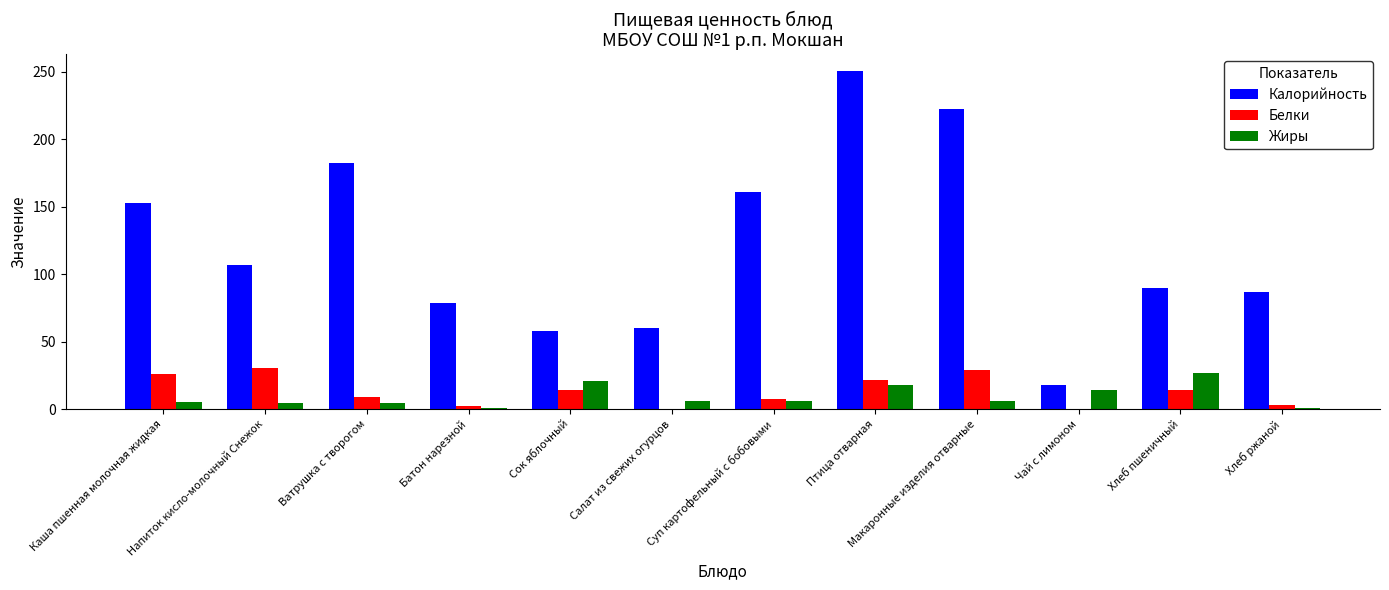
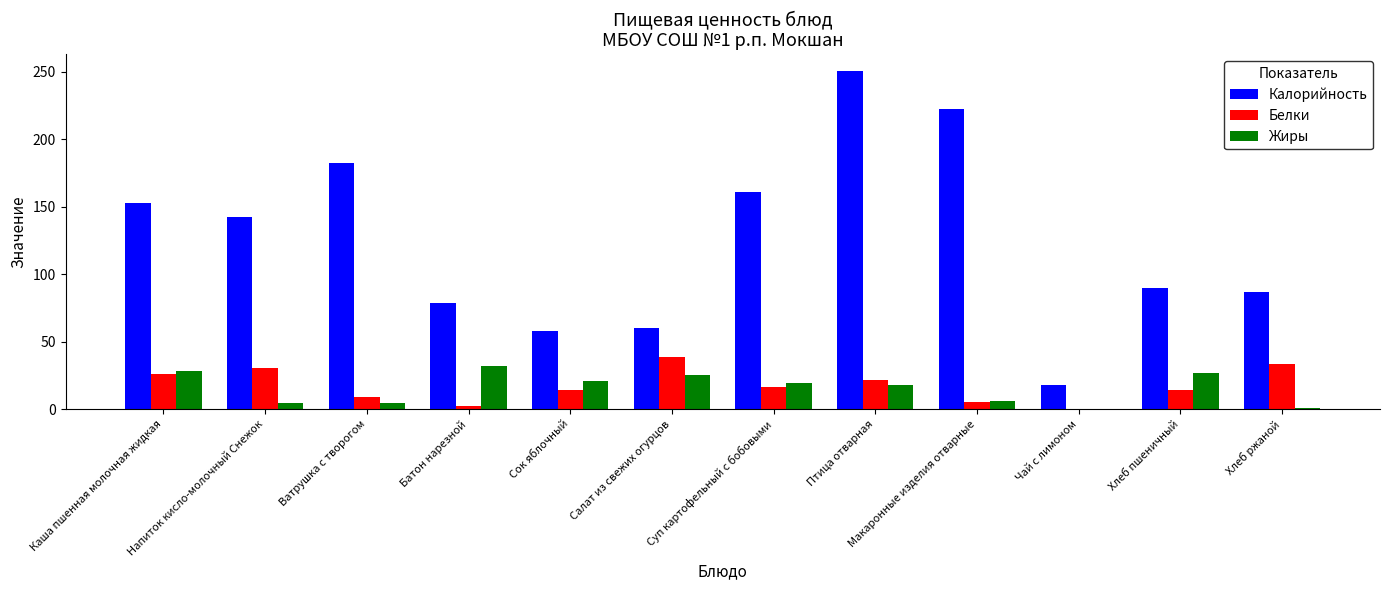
  {
    "Калорийность": {
      "Каша пшенная молочная жидкая": 153,
-     "Напиток кисло-молочный Снежок": 107,
+     "Напиток кисло-молочный Снежок": 142,
      "Ватрушка с творогом": 182,
      "Батон нарезной": 79,
      "Сок яблочный": 58,
      "Салат из свежих огурцов": 60,
      "Суп картофельный с бобовыми": 161,
      "Птица отварная": 251,
      "Макаронные изделия отварные": 223,
      "Чай с лимоном": 18,
      "Хлеб пшеничный": 90,
      "Хлеб ржаной": 87
    },
    "Белки": {
      "Каша пшенная молочная жидкая": 26,
      "Напиток кисло-молочный Снежок": 31,
      "Ватрушка с творогом": 9,
      "Батон нарезной": 2,
      "Сок яблочный": 14,
-     "Салат из свежих огурцов": 0,
-     "Суп картофельный с бобовыми": 8,
+     "Салат из свежих огурцов": 39,
+     "Суп картофельный с бобовыми": 16,
      "Птица отварная": 21,
-     "Макаронные изделия отварные": 29,
+     "Макаронные изделия отварные": 6,
      "Хлеб пшеничный": 14,
-     "Хлеб ржаной": 3
+     "Хлеб ржаной": 33
    },
    "Жиры": {
-     "Каша пшенная молочная жидкая": 5,
+     "Каша пшенная молочная жидкая": 28,
      "Напиток кисло-молочный Снежок": 5,
      "Ватрушка с творогом": 4,
-     "Батон нарезной": 1,
+     "Батон нарезной": 32,
      "Сок яблочный": 21,
-     "Салат из свежих огурцов": 6,
-     "Суп картофельный с бобовыми": 6,
+     "Салат из свежих огурцов": 25,
+     "Суп картофельный с бобовыми": 19,
      "Птица отварная": 18,
      "Макаронные изделия отварные": 6,
-     "Чай с лимоном": 14,
+     "Чай с лимоном": 0,
      "Хлеб пшеничный": 27
    }
  }
